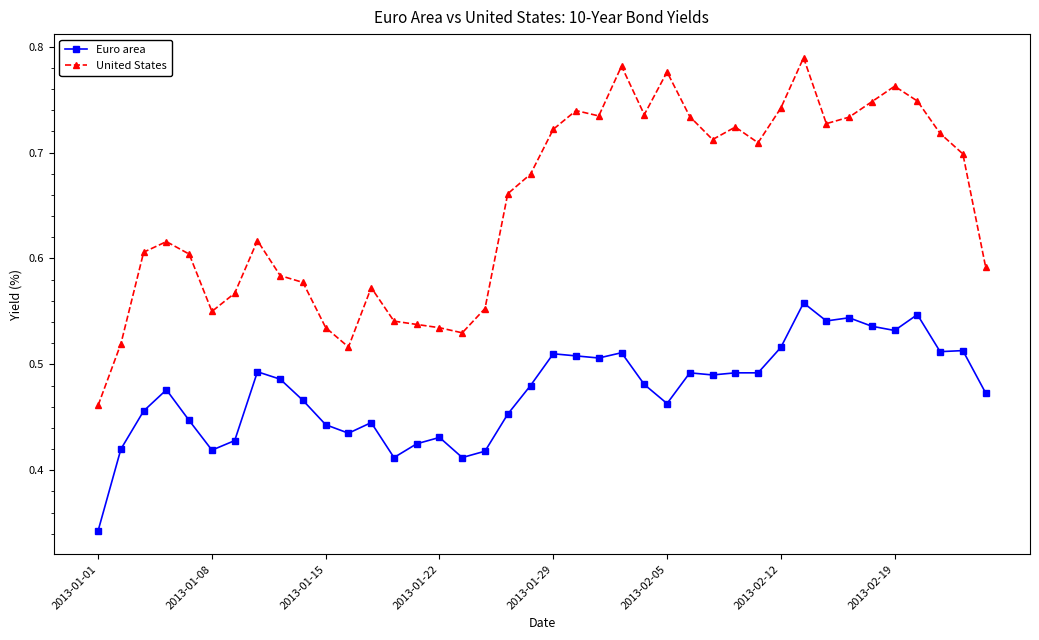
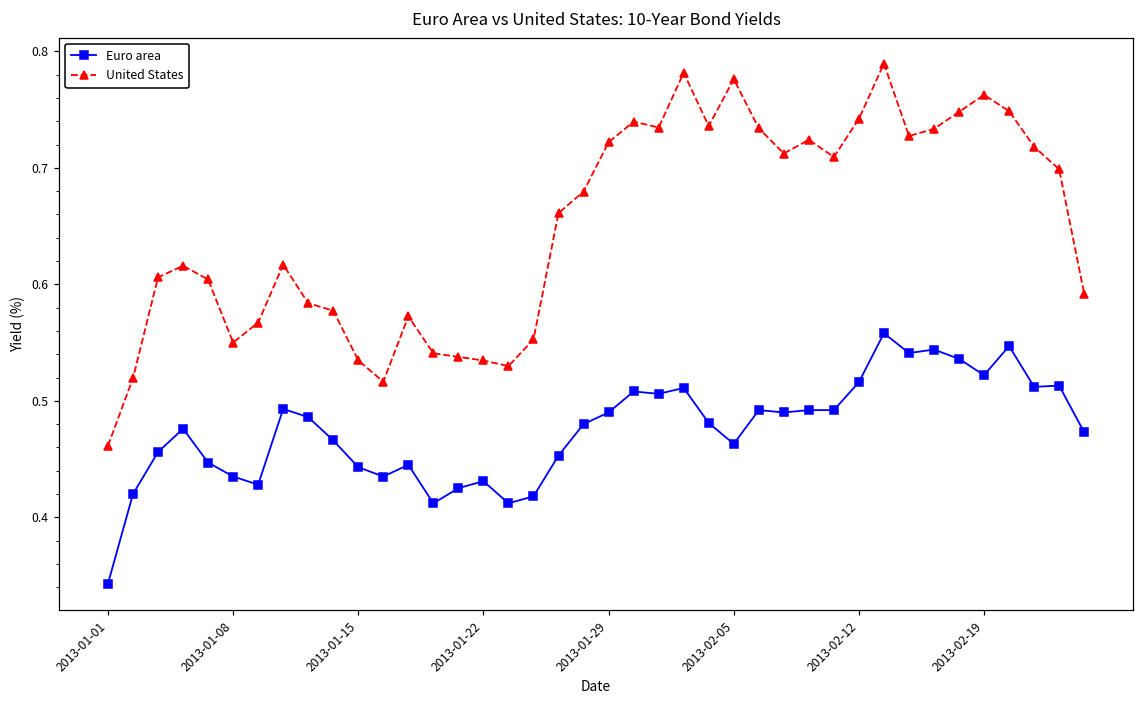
  {
    "Euro area": {
      "2013-01-01": 0.343,
-     "2013-01-08": 0.419,
+     "2013-01-08": 0.435,
      "2013-01-15": 0.443,
      "2013-01-22": 0.431,
-     "2013-01-29": 0.51,
+     "2013-01-29": 0.49,
      "2013-02-05": 0.463,
      "2013-02-12": 0.516,
-     "2013-02-19": 0.532
+     "2013-02-19": 0.522
    },
    "United States": {
      "2013-01-01": 0.461,
      "2013-01-08": 0.550,
      "2013-01-15": 0.535,
      "2013-01-22": 0.535,
      "2013-01-29": 0.722,
      "2013-02-05": 0.776,
      "2013-02-12": 0.742,
      "2013-02-19": 0.763
    }
  }
